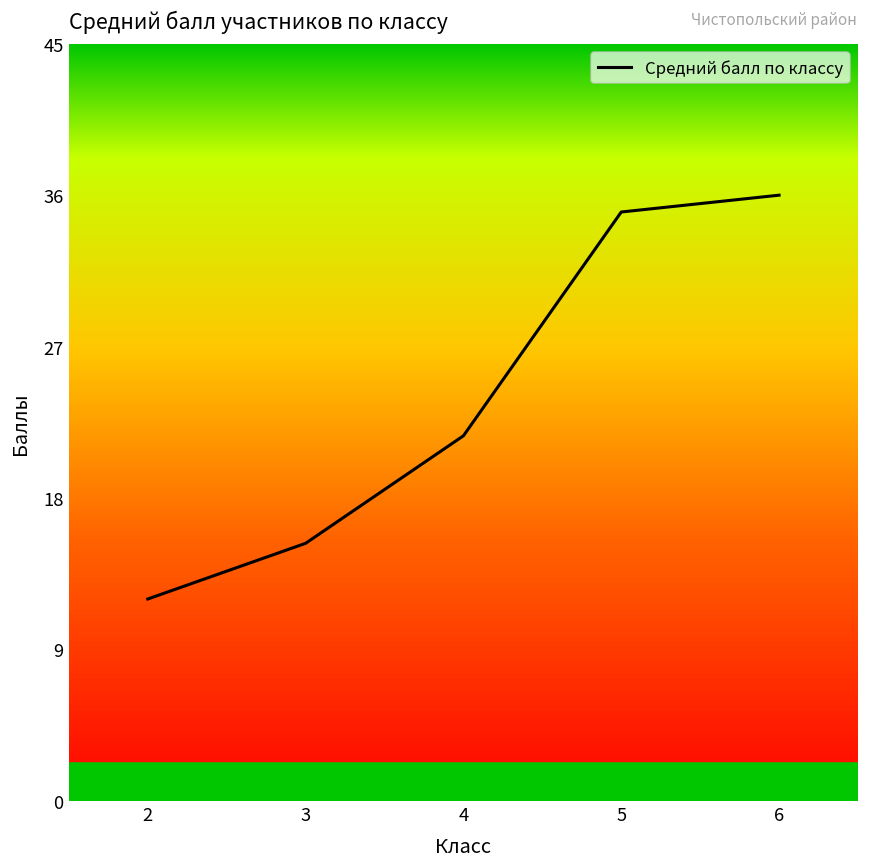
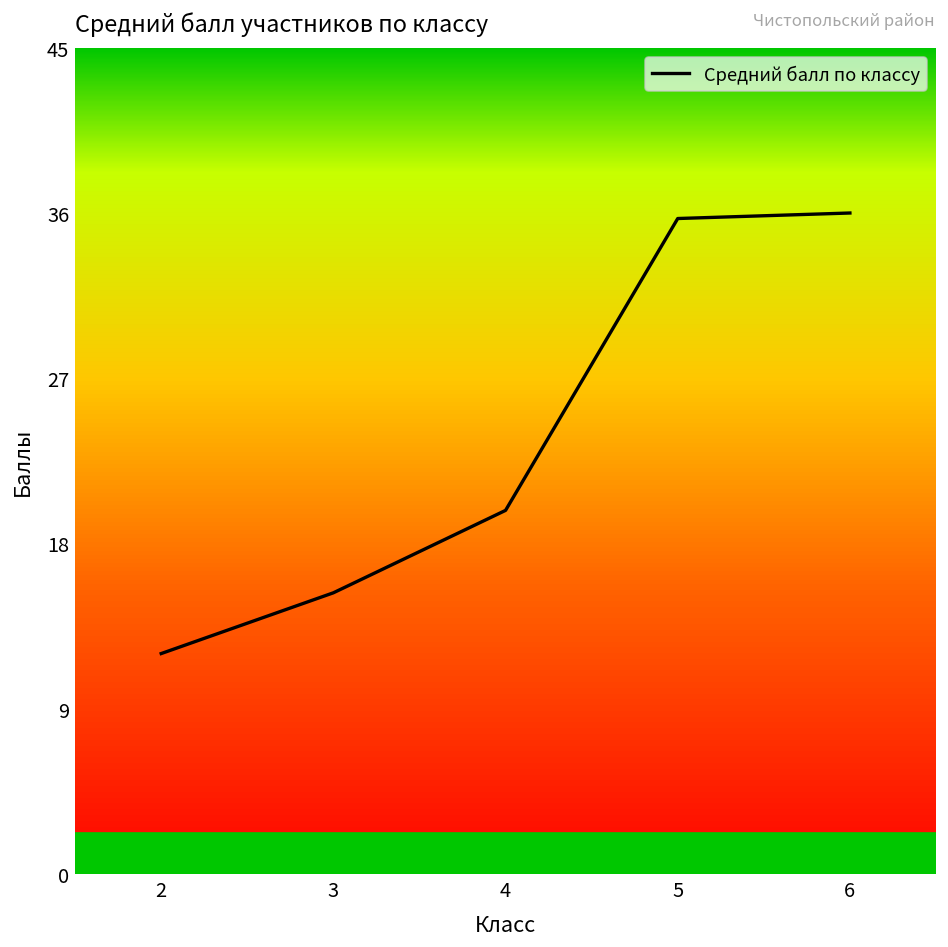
  {
    "2": 12.0,
    "3": 15.3,
-   "4": 21.7,
-   "5": 35.0,
+   "4": 19.8,
+   "5": 35.7,
    "6": 36.0
  }
